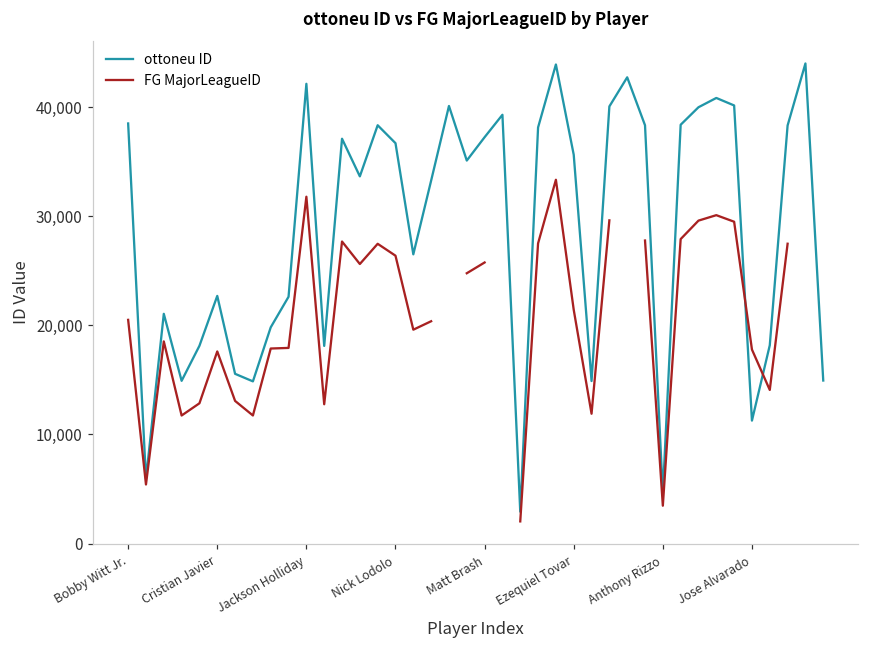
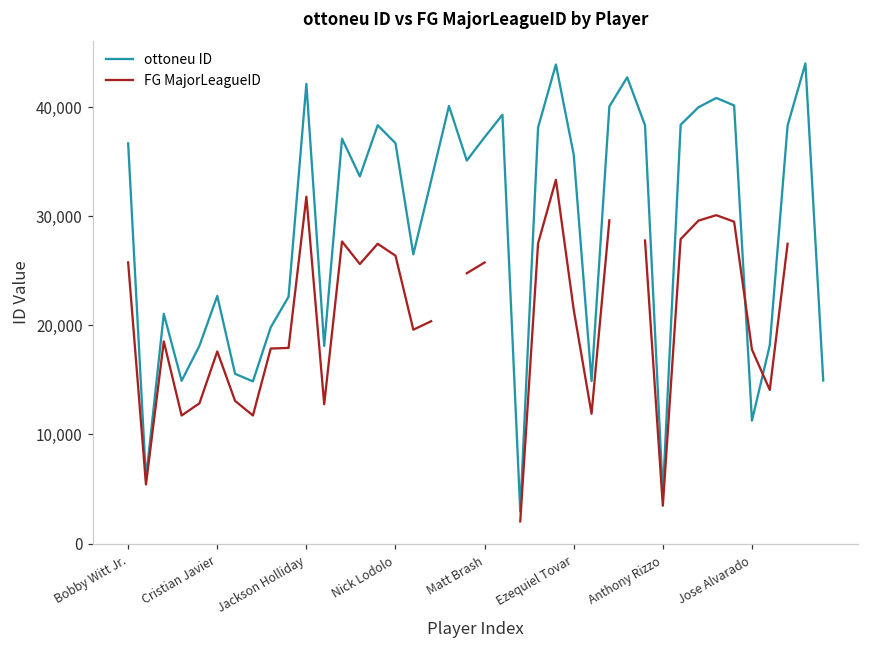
  {
    "ottoneu ID": {
-     "Bobby Witt Jr.": "38,000",
+     "Bobby Witt Jr.": "37,000",
      "Cristian Javier": "23,000",
      "Jackson Holliday": "42,000",
      "Nick Lodolo": "37,000",
      "Matt Brash": "37,000",
      "Ezequiel Tovar": "36,000",
      "Anthony Rizzo": "5,000",
      "Jose Alvarado": "11,000"
    },
    "FG MajorLeagueID": {
-     "Bobby Witt Jr.": "21,000",
+     "Bobby Witt Jr.": "26,000",
      "Cristian Javier": "18,000",
      "Jackson Holliday": "32,000",
      "Nick Lodolo": "26,000",
      "Matt Brash": "26,000",
      "Ezequiel Tovar": "21,000",
      "Anthony Rizzo": "3,000",
      "Jose Alvarado": "18,000"
    }
  }
